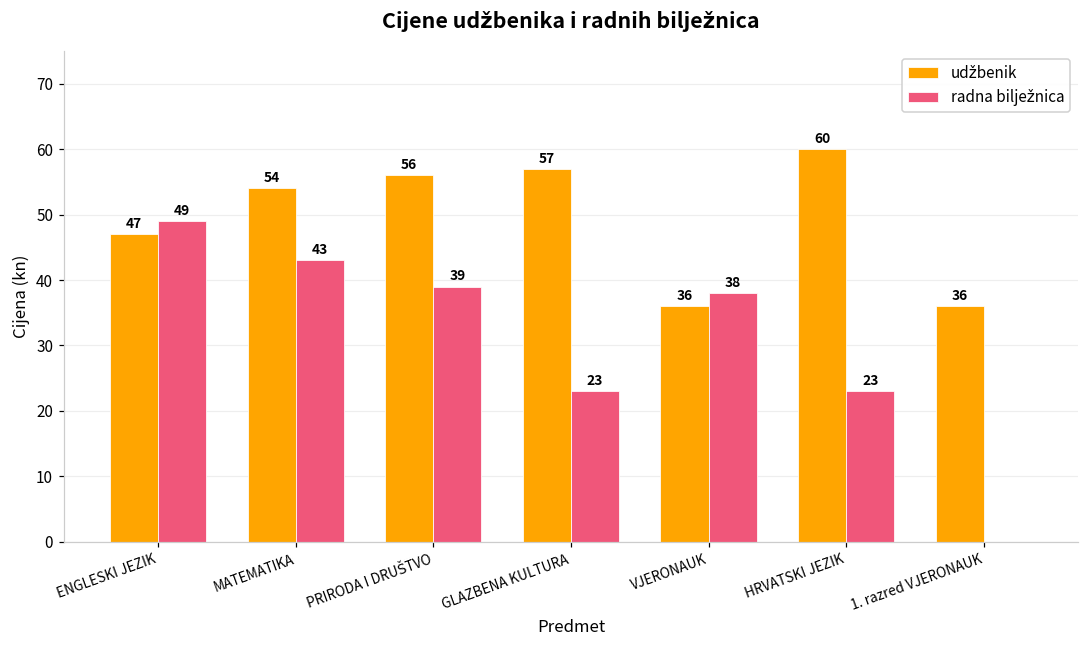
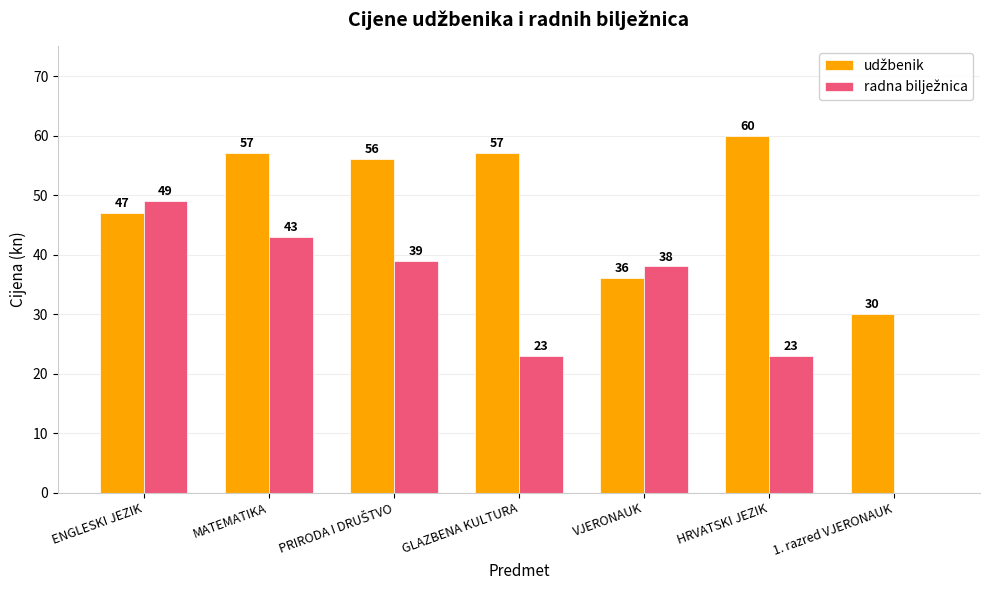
  {
    "udžbenik": {
      "ENGLESKI JEZIK": 47,
-     "MATEMATIKA": 54,
+     "MATEMATIKA": 57,
      "PRIRODA I DRUŠTVO": 56,
      "GLAZBENA KULTURA": 57,
      "VJERONAUK": 36,
      "HRVATSKI JEZIK": 60,
-     "1. razred VJERONAUK": 36
+     "1. razred VJERONAUK": 30
    },
    "radna bilježnica": {
      "ENGLESKI JEZIK": 49,
      "MATEMATIKA": 43,
      "PRIRODA I DRUŠTVO": 39,
      "GLAZBENA KULTURA": 23,
      "VJERONAUK": 38,
      "HRVATSKI JEZIK": 23
    }
  }
